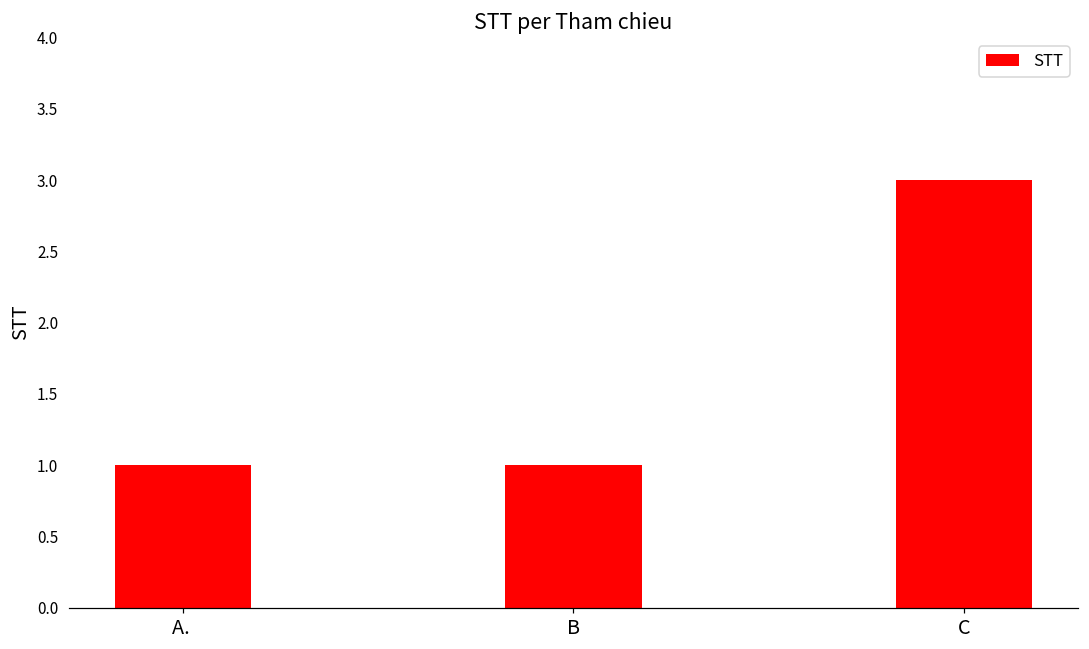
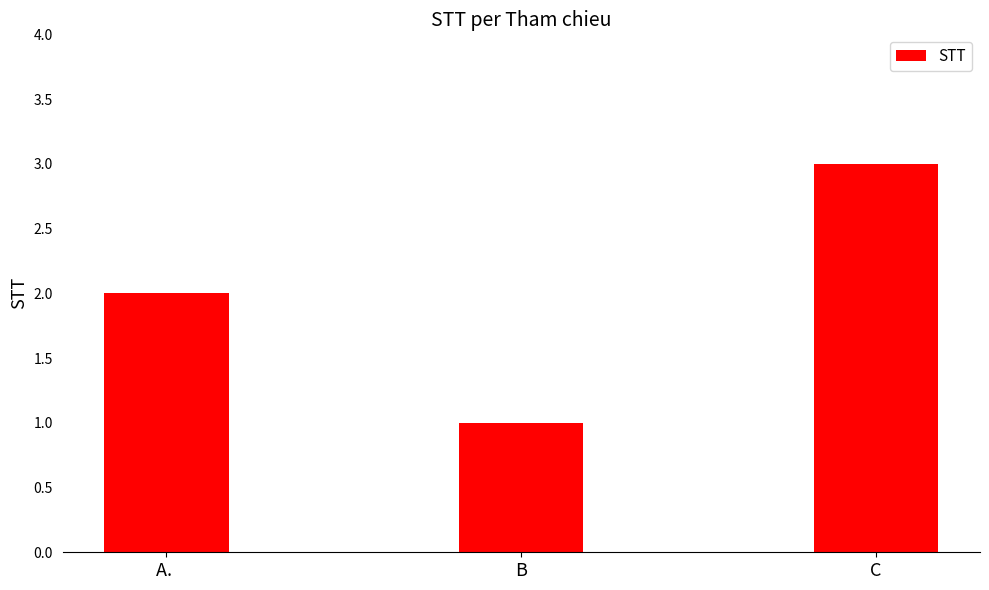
  {
-   "A.": 1,
+   "A.": 2,
    "B": 1,
    "C": 3
  }
